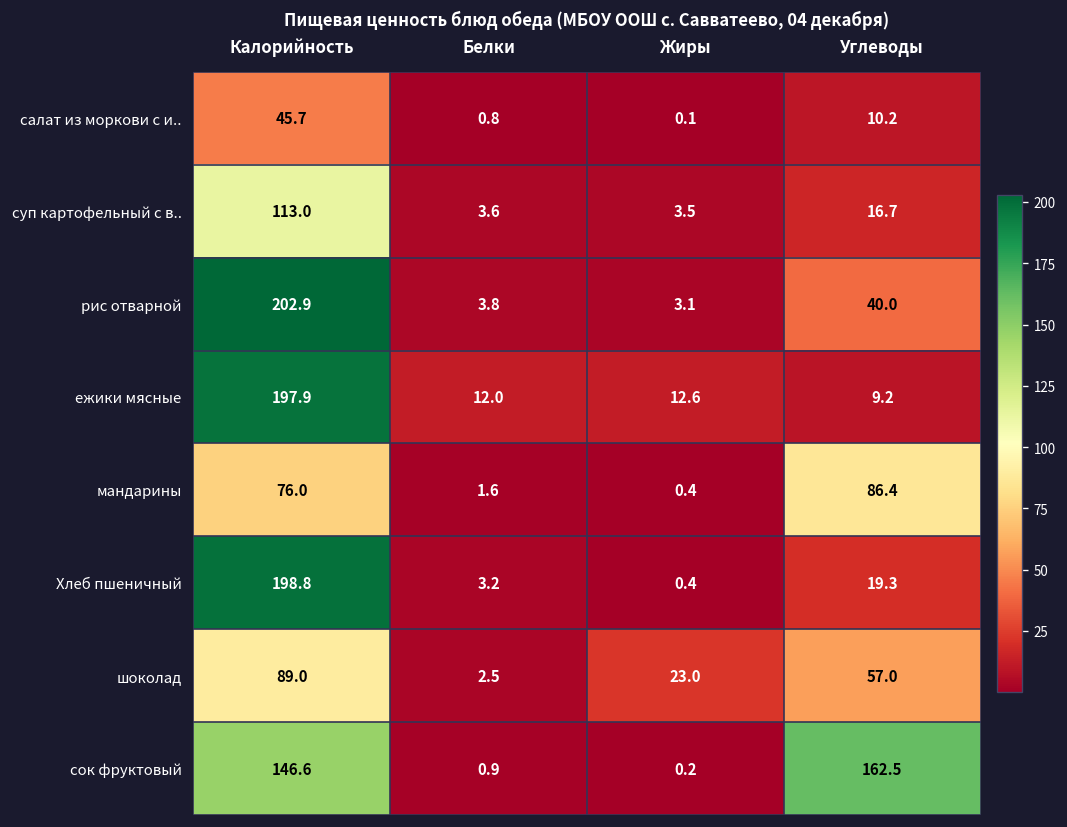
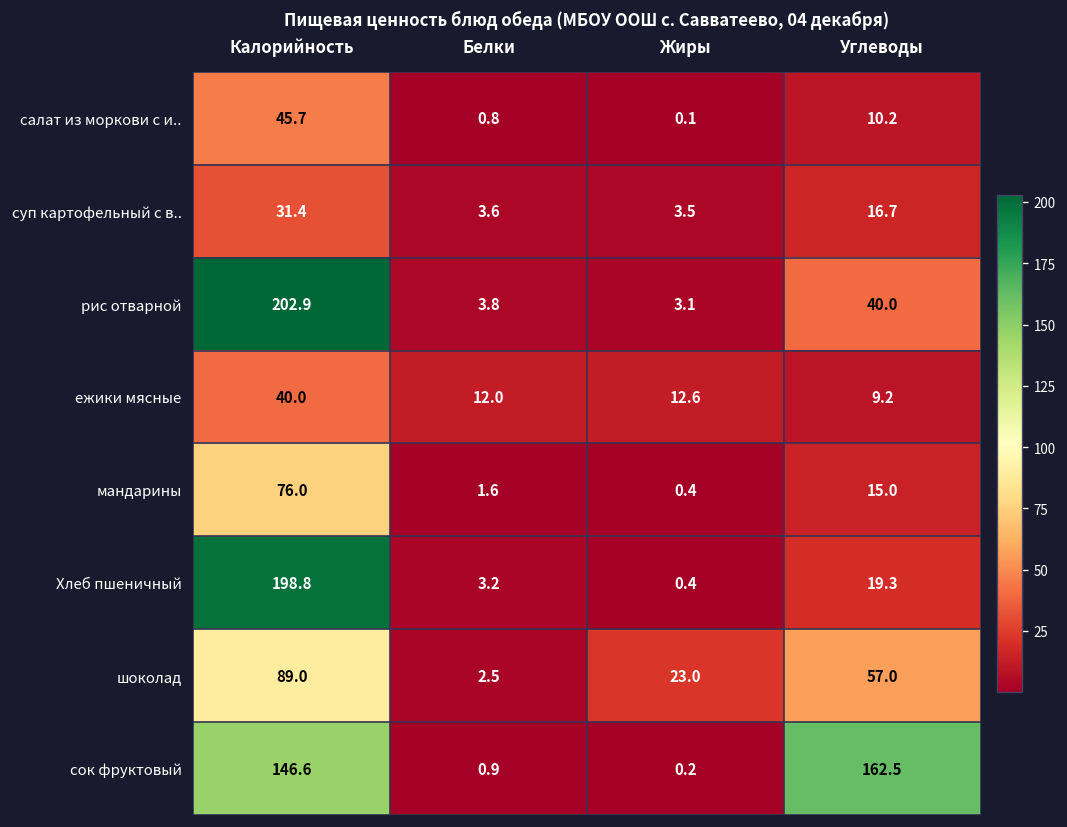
  {
    "салат из моркови с и..": {
      "Калорийность": 45.7,
      "Белки": 0.8,
      "Жиры": 0.1,
      "Углеводы": 10.2
    },
    "суп картофельный с в..": {
-     "Калорийность": 113.0,
+     "Калорийность": 31.4,
      "Белки": 3.6,
      "Жиры": 3.5,
      "Углеводы": 16.7
    },
    "рис отварной": {
      "Калорийность": 202.9,
      "Белки": 3.8,
      "Жиры": 3.1,
      "Углеводы": 40.0
    },
    "ежики мясные": {
-     "Калорийность": 197.9,
+     "Калорийность": 40.0,
      "Белки": 12.0,
      "Жиры": 12.6,
      "Углеводы": 9.2
    },
    "мандарины": {
      "Калорийность": 76.0,
      "Белки": 1.6,
      "Жиры": 0.4,
-     "Углеводы": 86.4
+     "Углеводы": 15.0
    },
    "Хлеб пшеничный": {
      "Калорийность": 198.8,
      "Белки": 3.2,
      "Жиры": 0.4,
      "Углеводы": 19.3
    },
    "шоколад": {
      "Калорийность": 89.0,
      "Белки": 2.5,
      "Жиры": 23.0,
      "Углеводы": 57.0
    },
    "сок фруктовый": {
      "Калорийность": 146.6,
      "Белки": 0.9,
      "Жиры": 0.2,
      "Углеводы": 162.5
    }
  }
